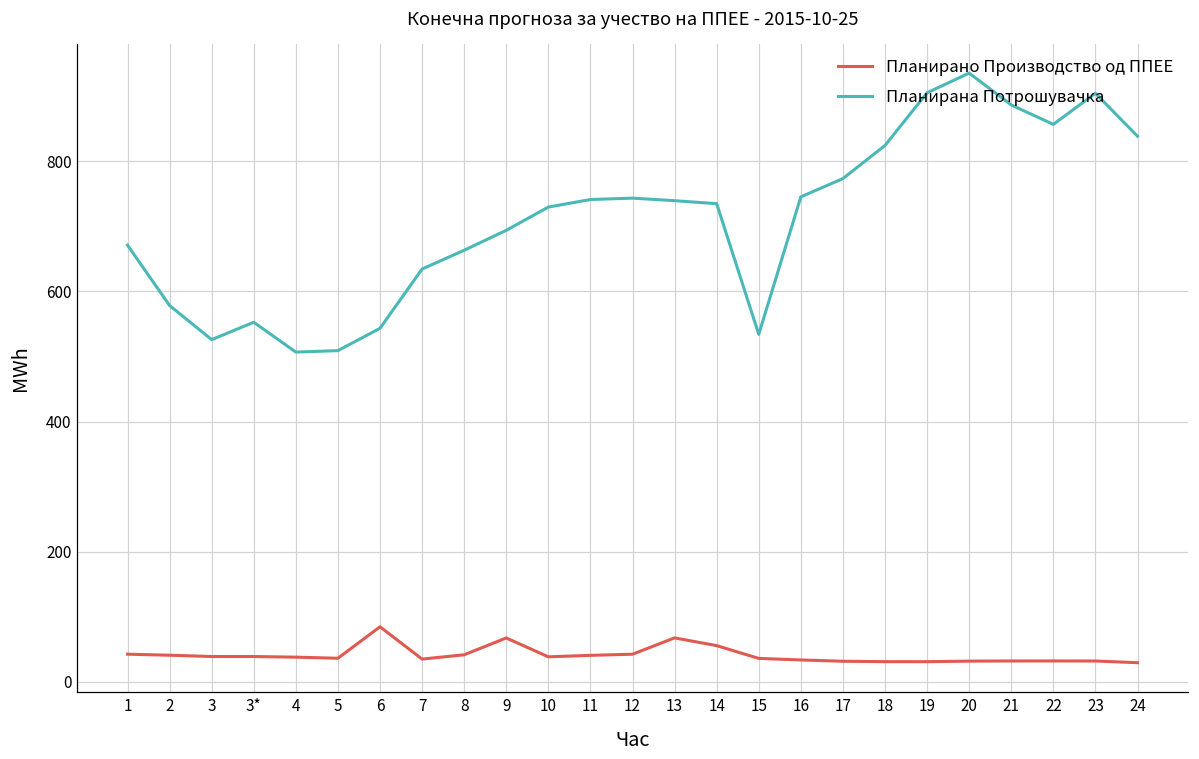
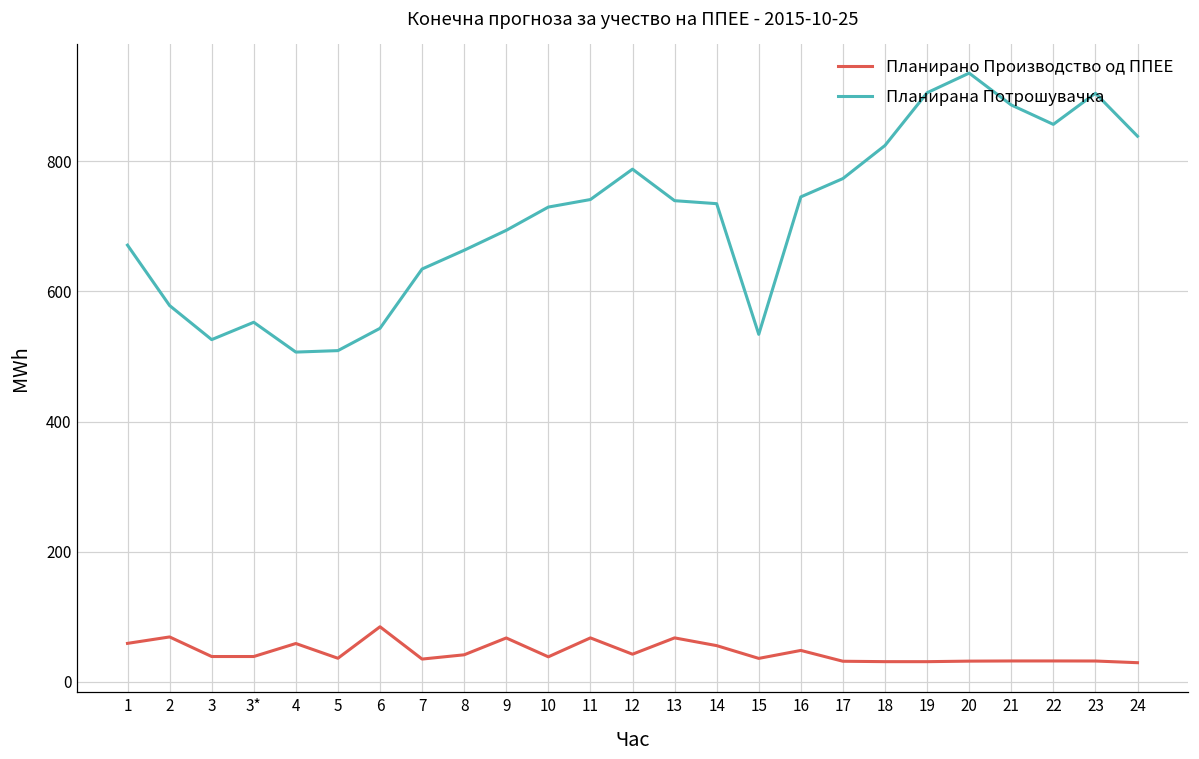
  {
    "Планирано Производство од ППЕЕ": {
-     "1": 40,
-     "2": 40,
+     "1": 60,
+     "2": 70,
      "3": 40,
      "3*": 40,
-     "4": 40,
+     "4": 60,
      "5": 40,
      "6": 80,
      "7": 40,
      "8": 40,
      "9": 70,
      "10": 40,
-     "11": 40,
+     "11": 70,
      "12": 40,
      "13": 70,
      "14": 60,
      "15": 40,
-     "16": 30,
+     "16": 50,
      "17": 30,
      "18": 30,
      "19": 30,
      "20": 30,
      "21": 30,
      "22": 30,
      "23": 30,
      "24": 30
    },
    "Планирана Потрошувачка": {
      "1": 670,
      "2": 580,
      "3": 530,
      "3*": 550,
      "4": 510,
      "5": 510,
      "6": 540,
      "7": 630,
      "8": 660,
      "9": 690,
      "10": 730,
      "11": 740,
-     "12": 740,
+     "12": 790,
      "13": 740,
      "14": 730,
      "15": 530,
      "16": 750,
      "17": 770,
      "18": 820,
      "19": 910,
      "20": 940,
      "21": 890,
      "22": 860,
      "23": 900,
      "24": 840
    }
  }
